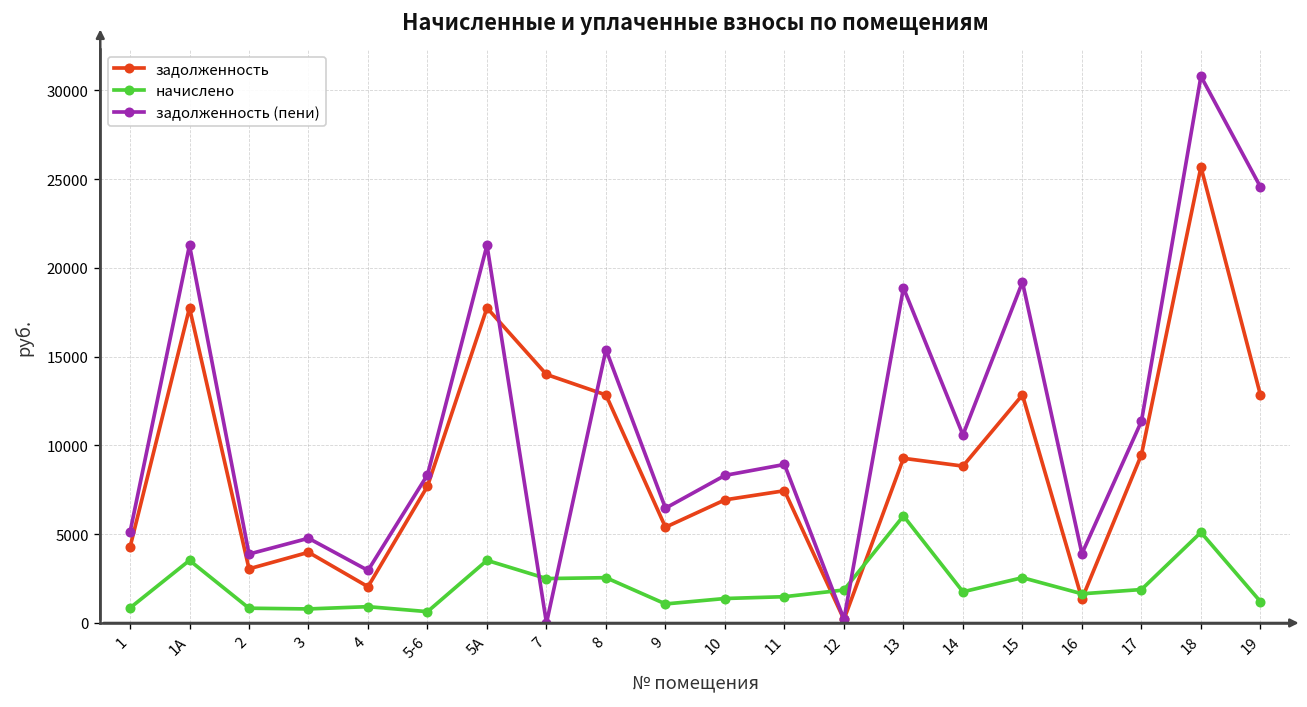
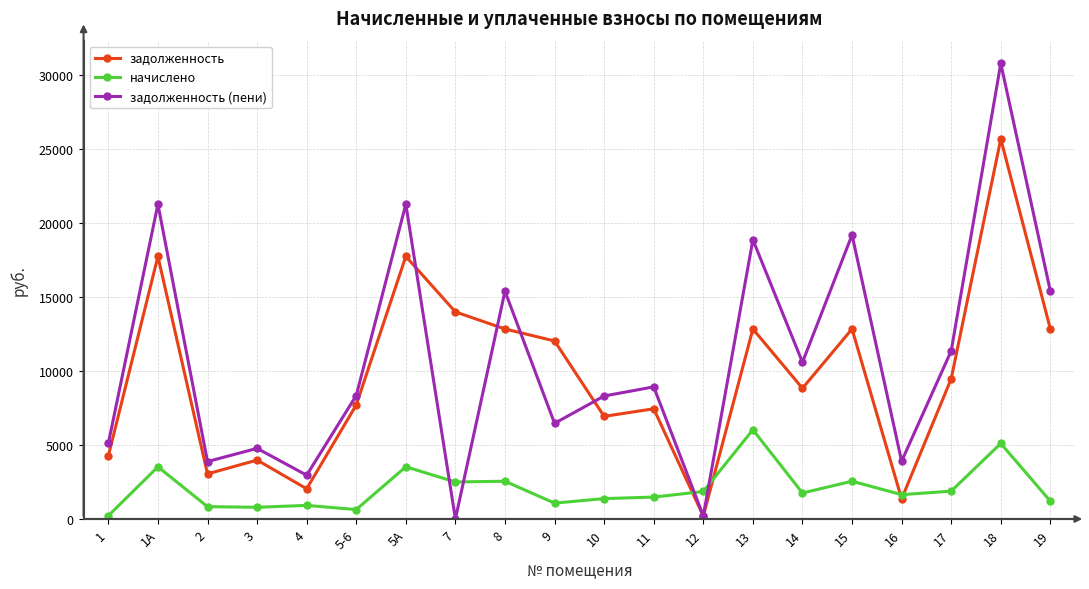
  {
    "задолженность": {
      "1": 4300,
      "1А": 17700,
      "2": 3000,
      "3": 4000,
      "4": 2000,
      "5-6": 7700,
      "5А": 17700,
      "7": 14000,
      "8": 12800,
-     "9": 5400,
+     "9": 12000,
      "10": 6900,
      "11": 7400,
-     "13": 9300,
+     "13": 12800,
      "14": 8800,
      "15": 12800,
      "16": 1400,
      "17": 9500,
      "18": 25700,
      "19": 12800
    },
    "начислено": {
-     "1": 800,
+     "1": 200,
      "1А": 3500,
      "2": 800,
      "3": 800,
      "4": 900,
      "5-6": 600,
      "5А": 3500,
      "7": 2500,
      "8": 2600,
      "9": 1100,
      "10": 1400,
      "11": 1500,
      "12": 1900,
      "13": 6000,
      "14": 1800,
      "15": 2600,
      "16": 1600,
      "17": 1900,
      "18": 5100,
      "19": 1200
    },
    "задолженность (пени)": {
      "1": 5100,
      "1А": 21300,
      "2": 3900,
      "3": 4800,
      "4": 3000,
      "5-6": 8300,
      "5А": 21300,
      "7": 0,
      "8": 15400,
      "9": 6500,
      "10": 8300,
      "11": 8900,
      "13": 18900,
      "14": 10600,
      "15": 19200,
      "16": 3900,
      "17": 11400,
      "18": 30800,
-     "19": 24600
+     "19": 15400
    }
  }
